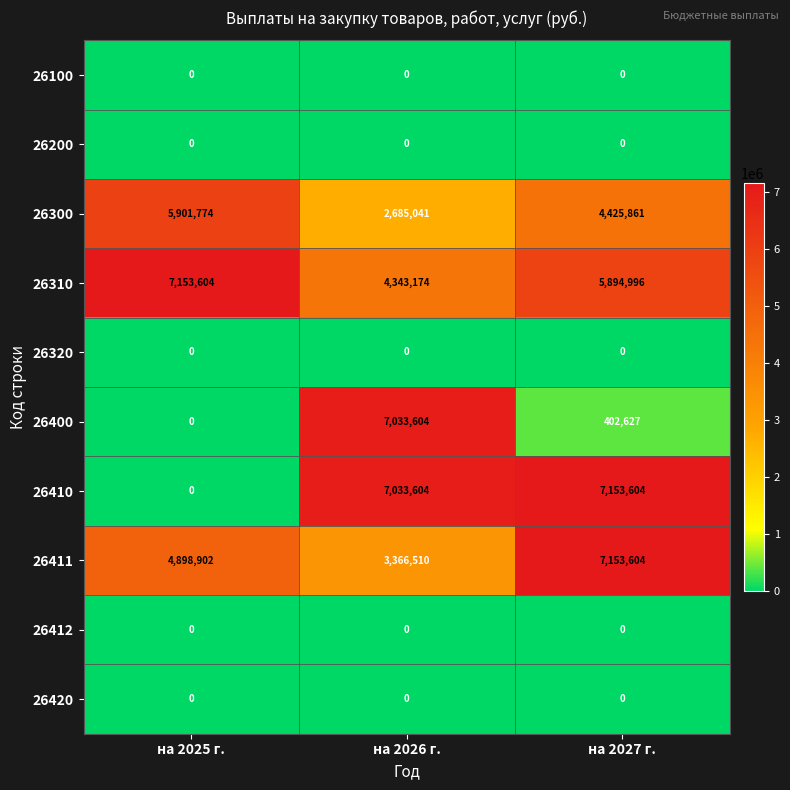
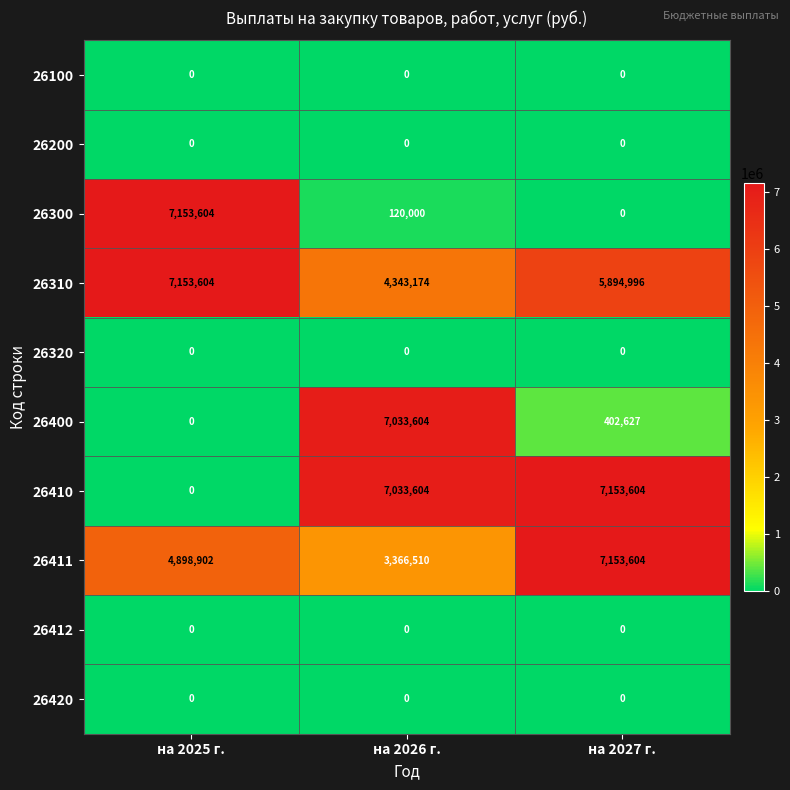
  {
    "26100": {
      "на 2025 г.": "0",
      "на 2026 г.": "0",
      "на 2027 г.": "0"
    },
    "26200": {
      "на 2025 г.": "0",
      "на 2026 г.": "0",
      "на 2027 г.": "0"
    },
    "26300": {
-     "на 2025 г.": "5,901,774",
-     "на 2026 г.": "2,685,041",
-     "на 2027 г.": "4,425,861"
+     "на 2025 г.": "7,153,604",
+     "на 2026 г.": "120,000",
+     "на 2027 г.": "0"
    },
    "26310": {
      "на 2025 г.": "7,153,604",
      "на 2026 г.": "4,343,174",
      "на 2027 г.": "5,894,996"
    },
    "26320": {
      "на 2025 г.": "0",
      "на 2026 г.": "0",
      "на 2027 г.": "0"
    },
    "26400": {
      "на 2025 г.": "0",
      "на 2026 г.": "7,033,604",
      "на 2027 г.": "402,627"
    },
    "26410": {
      "на 2025 г.": "0",
      "на 2026 г.": "7,033,604",
      "на 2027 г.": "7,153,604"
    },
    "26411": {
      "на 2025 г.": "4,898,902",
      "на 2026 г.": "3,366,510",
      "на 2027 г.": "7,153,604"
    },
    "26412": {
      "на 2025 г.": "0",
      "на 2026 г.": "0",
      "на 2027 г.": "0"
    },
    "26420": {
      "на 2025 г.": "0",
      "на 2026 г.": "0",
      "на 2027 г.": "0"
    }
  }
